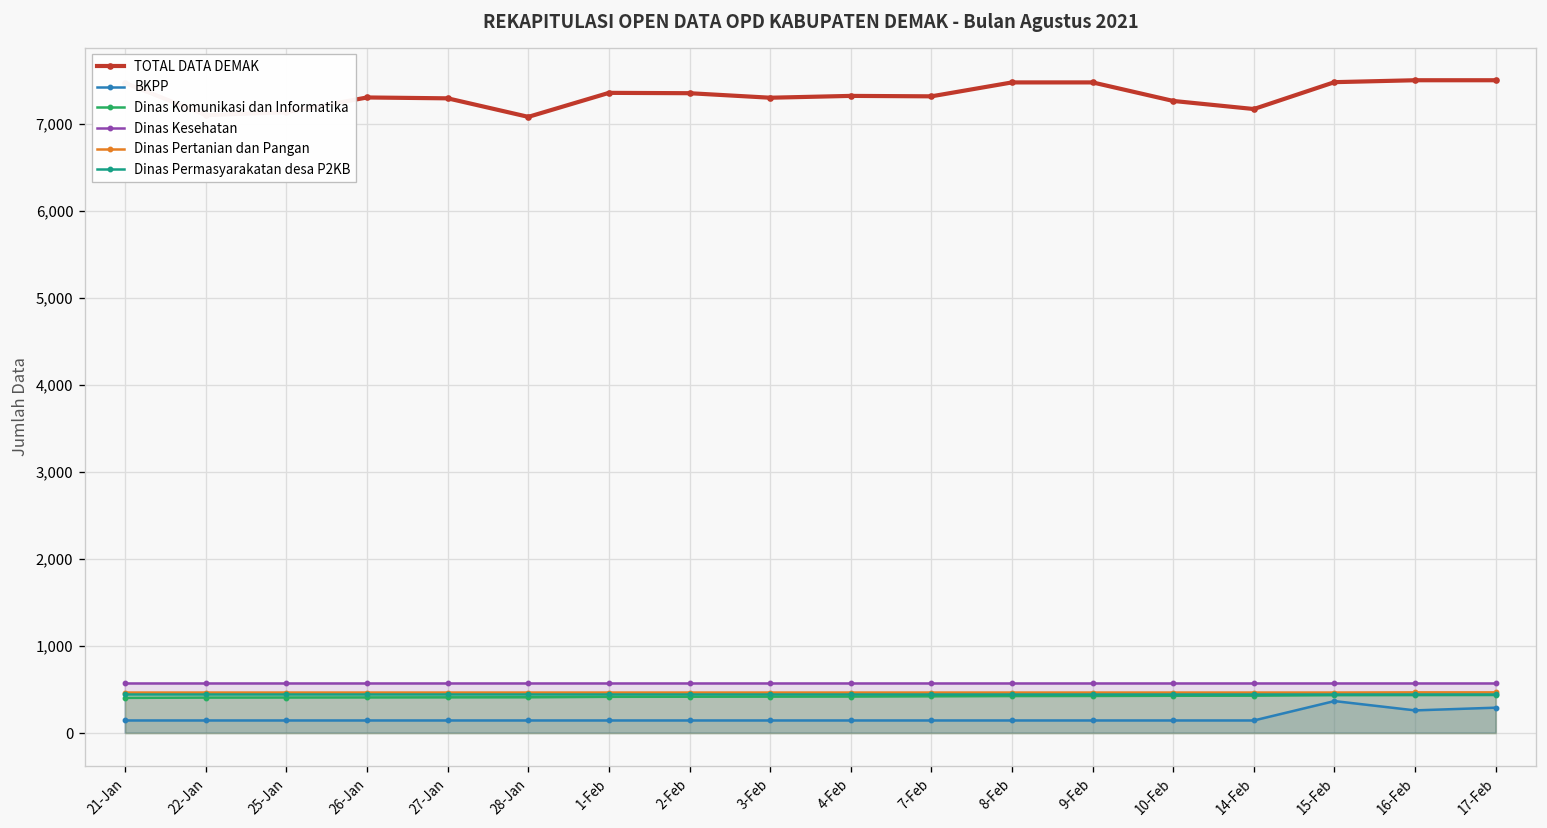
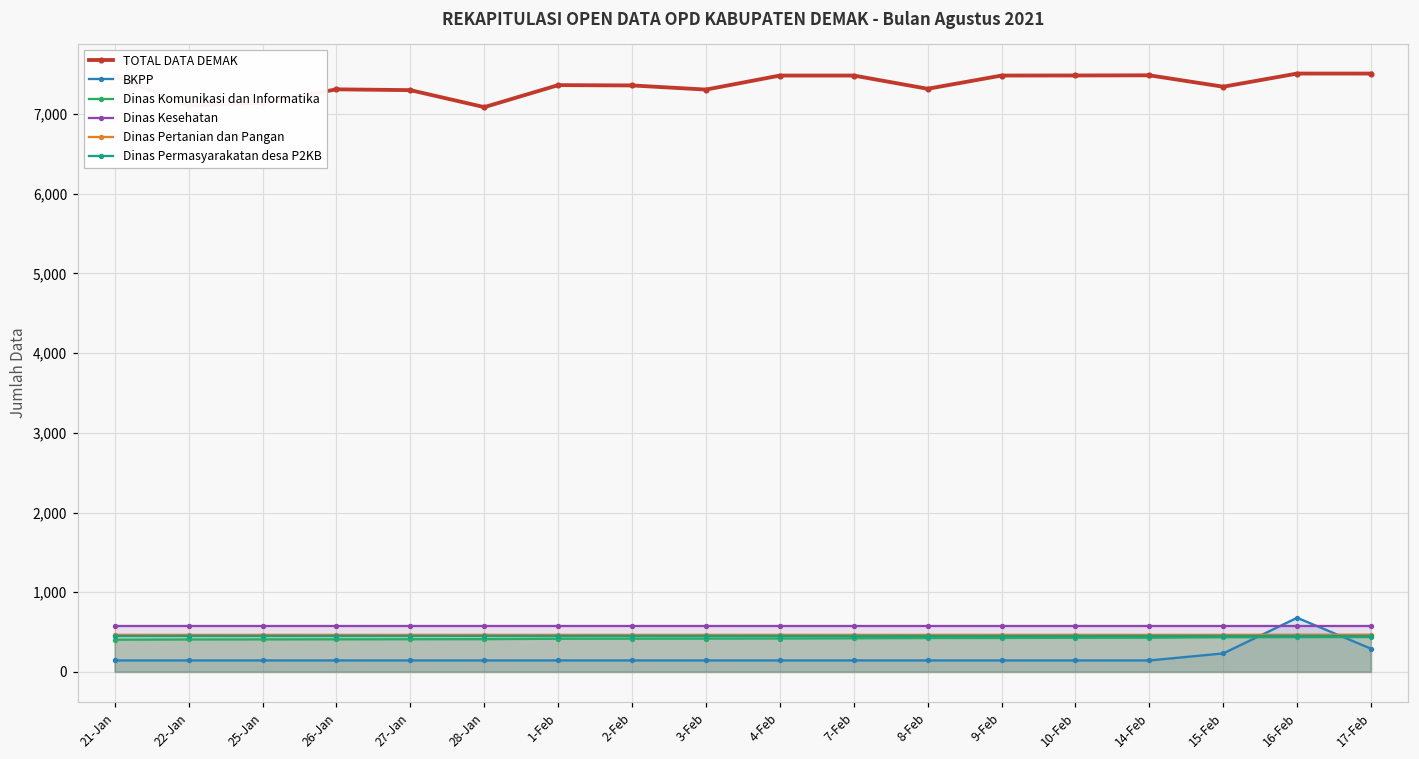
  {
    "TOTAL DATA DEMAK": {
      "26-Jan": "7,300",
      "27-Jan": "7,300",
      "28-Jan": "7,100",
      "1-Feb": "7,400",
      "2-Feb": "7,400",
      "3-Feb": "7,300",
-     "4-Feb": "7,300",
-     "7-Feb": "7,300",
-     "8-Feb": "7,500",
+     "4-Feb": "7,500",
+     "7-Feb": "7,500",
+     "8-Feb": "7,300",
      "9-Feb": "7,500",
-     "10-Feb": "7,300",
-     "14-Feb": "7,200",
-     "15-Feb": "7,500",
+     "10-Feb": "7,500",
+     "14-Feb": "7,500",
+     "15-Feb": "7,300",
      "16-Feb": "7,500",
      "17-Feb": "7,500"
    },
    "BKPP": {
      "21-Jan": "100",
      "22-Jan": "100",
      "25-Jan": "100",
      "26-Jan": "100",
      "27-Jan": "100",
      "28-Jan": "100",
      "1-Feb": "100",
      "2-Feb": "100",
      "3-Feb": "100",
      "4-Feb": "100",
      "7-Feb": "100",
      "8-Feb": "100",
      "9-Feb": "100",
      "10-Feb": "100",
      "14-Feb": "100",
-     "15-Feb": "400",
-     "16-Feb": "300",
+     "15-Feb": "200",
+     "16-Feb": "700",
      "17-Feb": "300"
    },
    "Dinas Kesehatan": {
      "21-Jan": "600",
      "22-Jan": "600",
      "25-Jan": "600",
      "26-Jan": "600",
      "27-Jan": "600",
      "28-Jan": "600",
      "1-Feb": "600",
      "2-Feb": "600",
      "3-Feb": "600",
      "4-Feb": "600",
      "7-Feb": "600",
      "8-Feb": "600",
      "9-Feb": "600",
      "10-Feb": "600",
      "14-Feb": "600",
      "15-Feb": "600",
      "16-Feb": "600",
      "17-Feb": "600"
    }
  }
